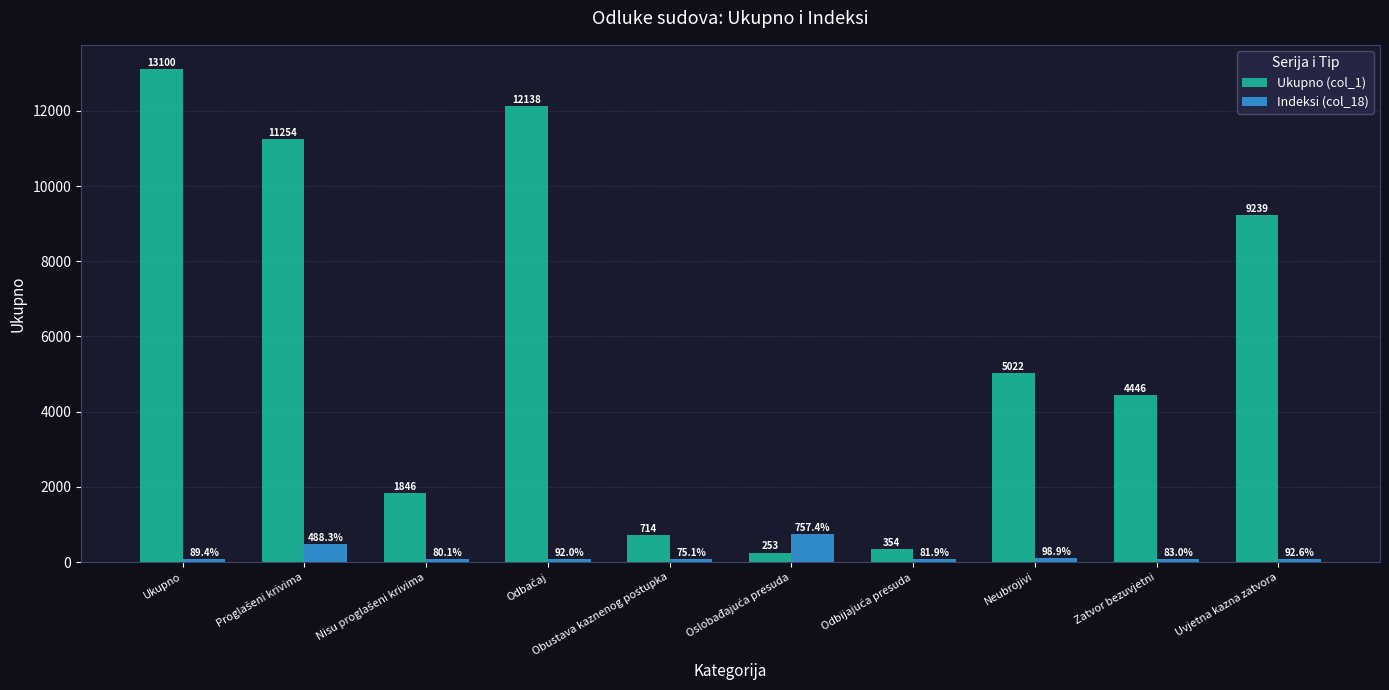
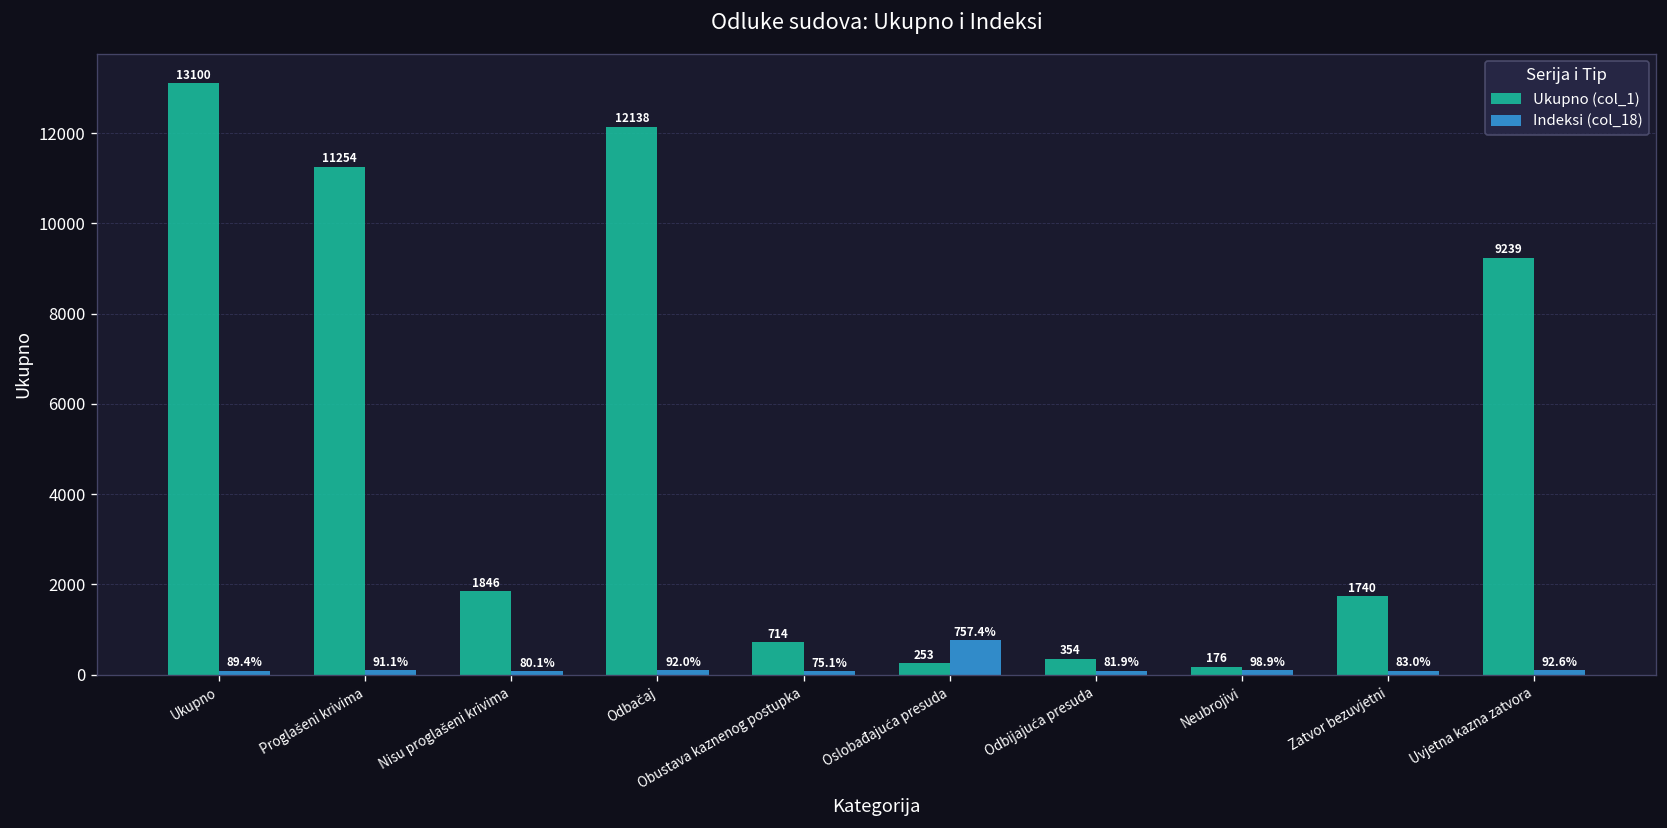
  {
    "Ukupno (col_1)": {
      "Ukupno": "13100",
      "Proglašeni krivima": "11254",
      "Nisu proglašeni krivima": "1846",
      "Odbačaj": "12138",
      "Obustava kaznenog postupka": "714",
      "Oslobađajuća presuda": "253",
      "Odbijajuća presuda": "354",
-     "Neubrojivi": "5022",
-     "Zatvor bezuvjetni": "4446",
+     "Neubrojivi": "176",
+     "Zatvor bezuvjetni": "1740",
      "Uvjetna kazna zatvora": "9239"
    },
    "Indeksi (col_18)": {
      "Ukupno": "89.4%",
-     "Proglašeni krivima": "488.3%",
+     "Proglašeni krivima": "91.1%",
      "Nisu proglašeni krivima": "80.1%",
      "Odbačaj": "92.0%",
      "Obustava kaznenog postupka": "75.1%",
      "Oslobađajuća presuda": "757.4%",
      "Odbijajuća presuda": "81.9%",
      "Neubrojivi": "98.9%",
      "Zatvor bezuvjetni": "83.0%",
      "Uvjetna kazna zatvora": "92.6%"
    }
  }
